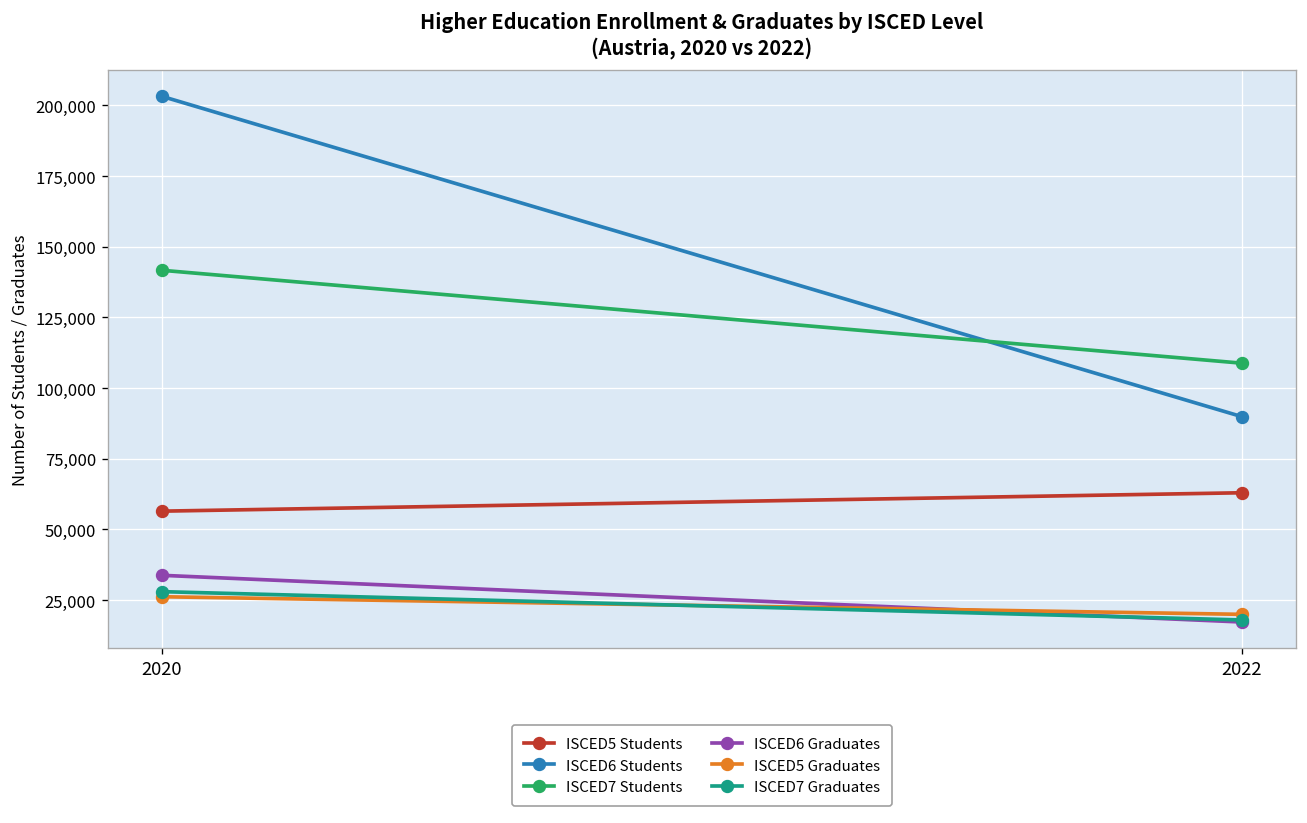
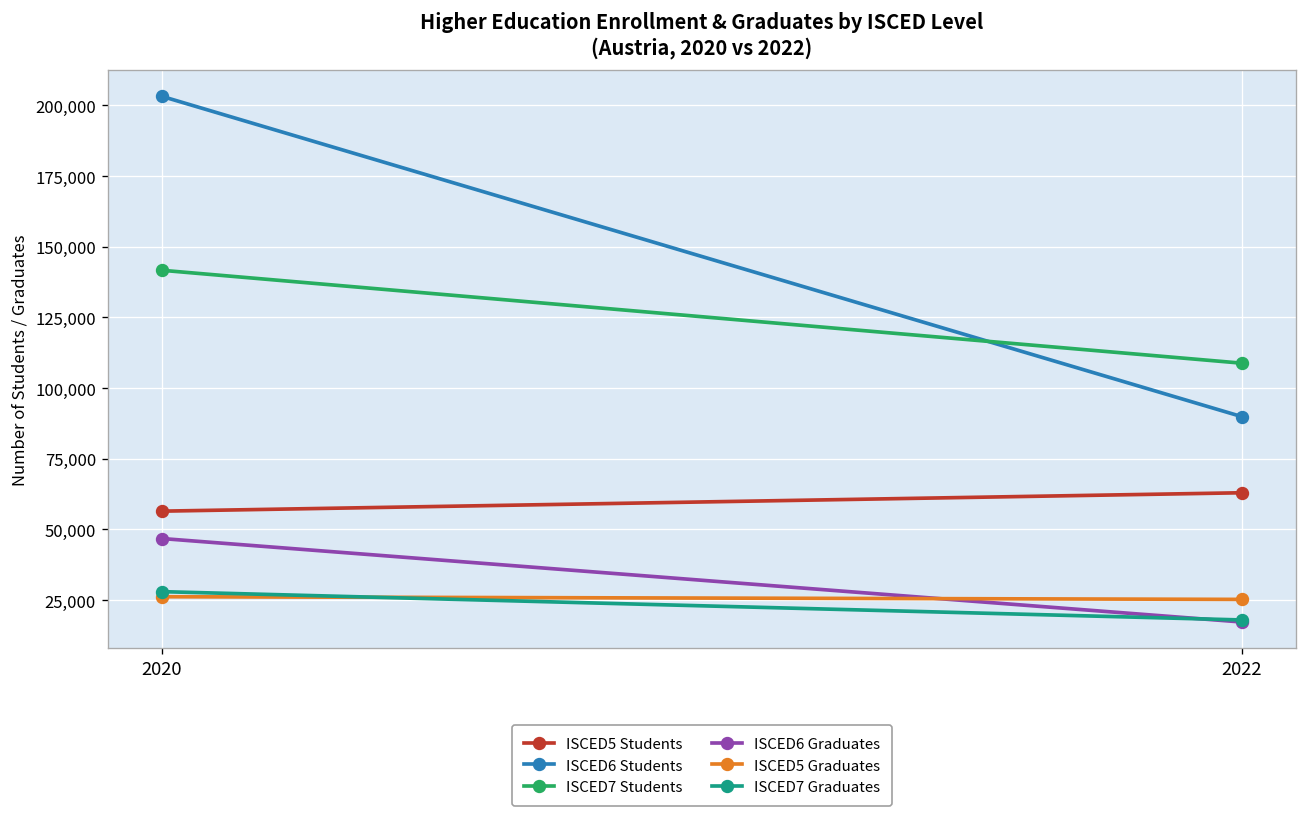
  {
    "ISCED5 Students": {
      "2020": "56,000",
      "2022": "63,000"
    },
    "ISCED6 Students": {
      "2020": "203,000",
      "2022": "90,000"
    },
    "ISCED6 Graduates": {
-     "2020": "34,000"
+     "2020": "47,000"
    },
    "ISCED5 Graduates": {
      "2020": "26,000",
-     "2022": "20,000"
+     "2022": "25,000"
    }
  }
